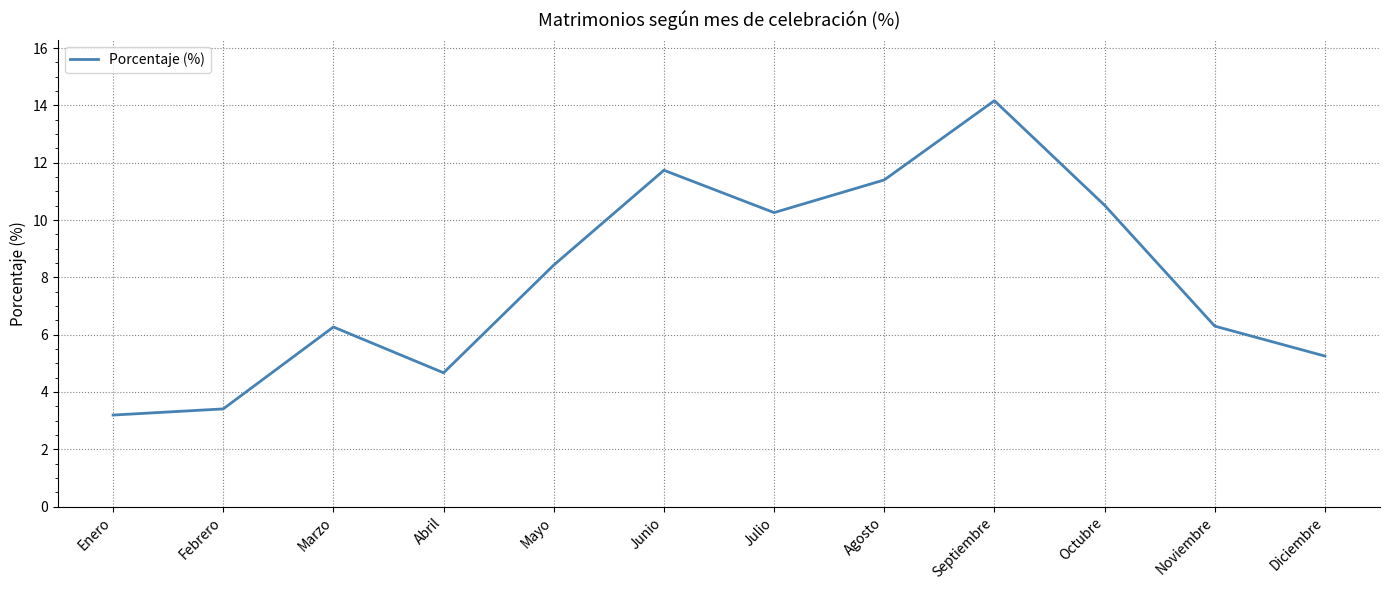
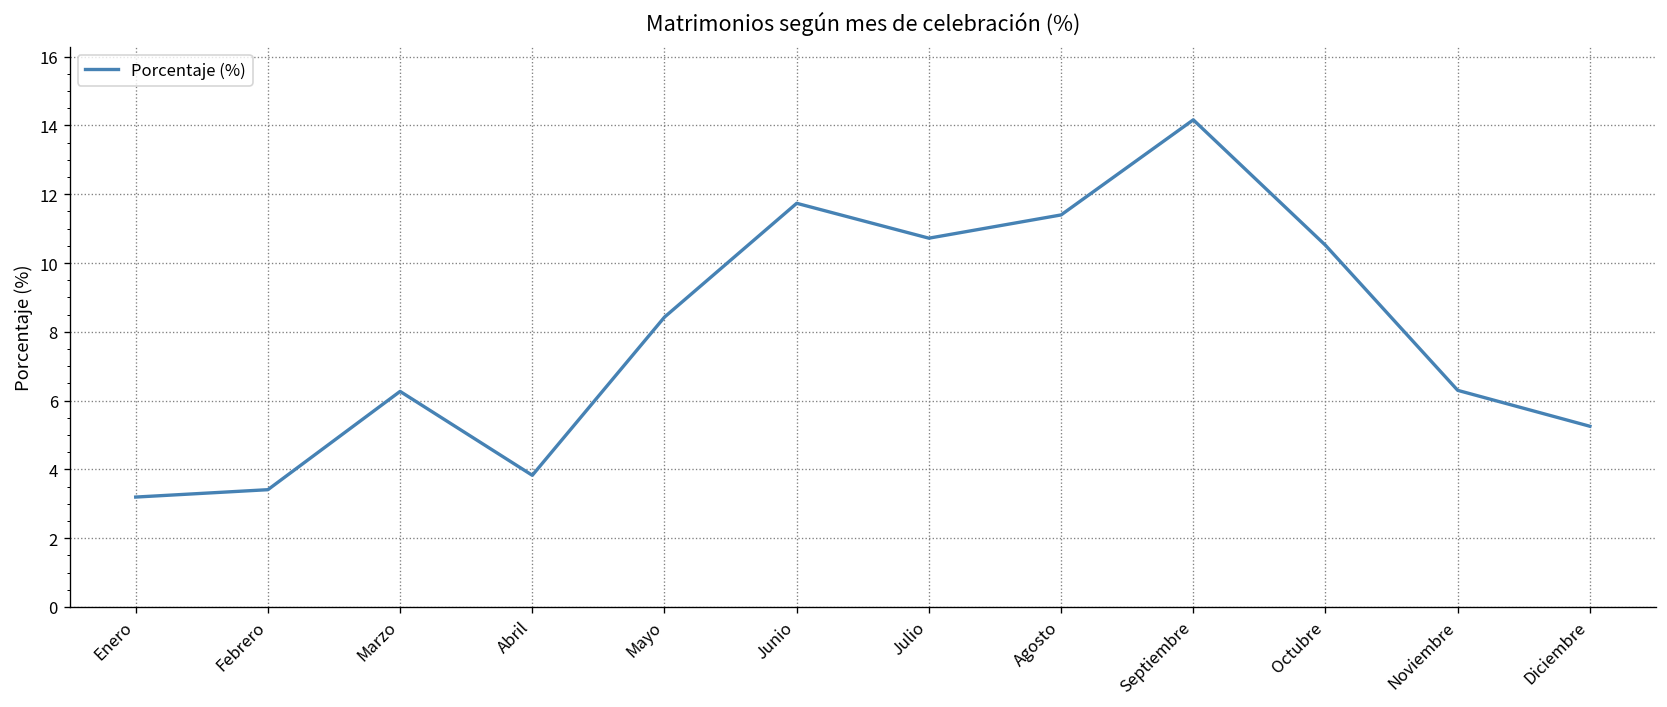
  {
    "Enero": 3.2,
    "Febrero": 3.4,
    "Marzo": 6.3,
-   "Abril": 4.7,
+   "Abril": 3.8,
    "Mayo": 8.4,
    "Junio": 11.7,
-   "Julio": 10.3,
+   "Julio": 10.7,
    "Agosto": 11.4,
    "Septiembre": 14.2,
    "Octubre": 10.5,
    "Noviembre": 6.3,
    "Diciembre": 5.3
  }
